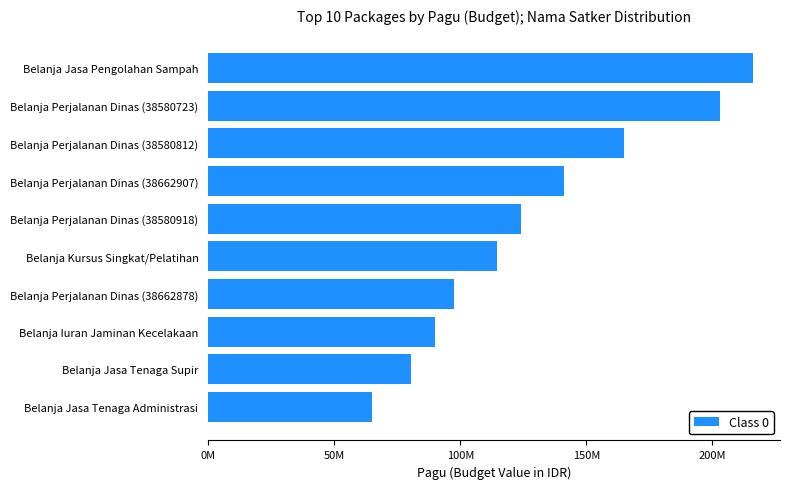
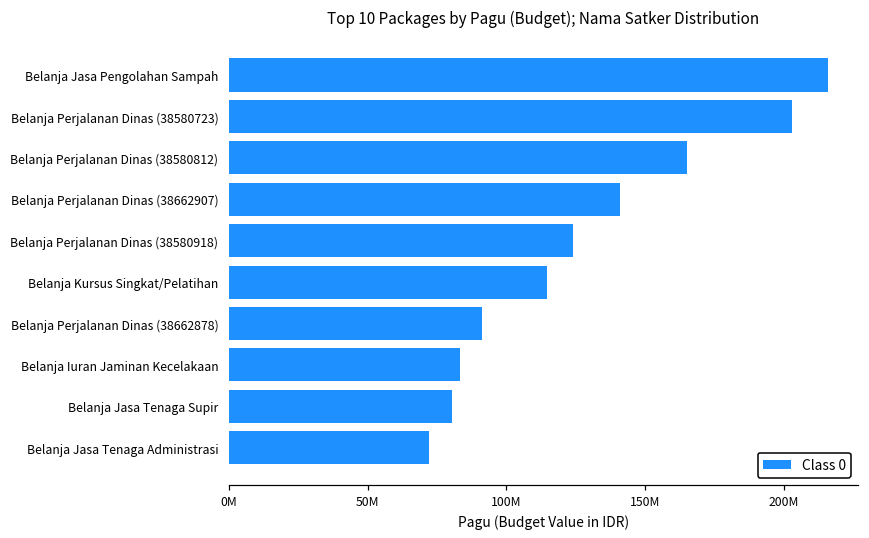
  {
    "Belanja Jasa Pengolahan Sampah": 216000000,
    "Belanja Perjalanan Dinas (38580723)": 203000000,
    "Belanja Perjalanan Dinas (38580812)": 165000000,
    "Belanja Perjalanan Dinas (38662907)": 141000000,
    "Belanja Perjalanan Dinas (38580918)": 124000000,
    "Belanja Kursus Singkat/Pelatihan": 115000000,
-   "Belanja Perjalanan Dinas (38662878)": 98000000,
-   "Belanja Iuran Jaminan Kecelakaan": 90000000,
+   "Belanja Perjalanan Dinas (38662878)": 91000000,
+   "Belanja Iuran Jaminan Kecelakaan": 83000000,
    "Belanja Jasa Tenaga Supir": 80000000,
-   "Belanja Jasa Tenaga Administrasi": 65000000
+   "Belanja Jasa Tenaga Administrasi": 72000000
  }
